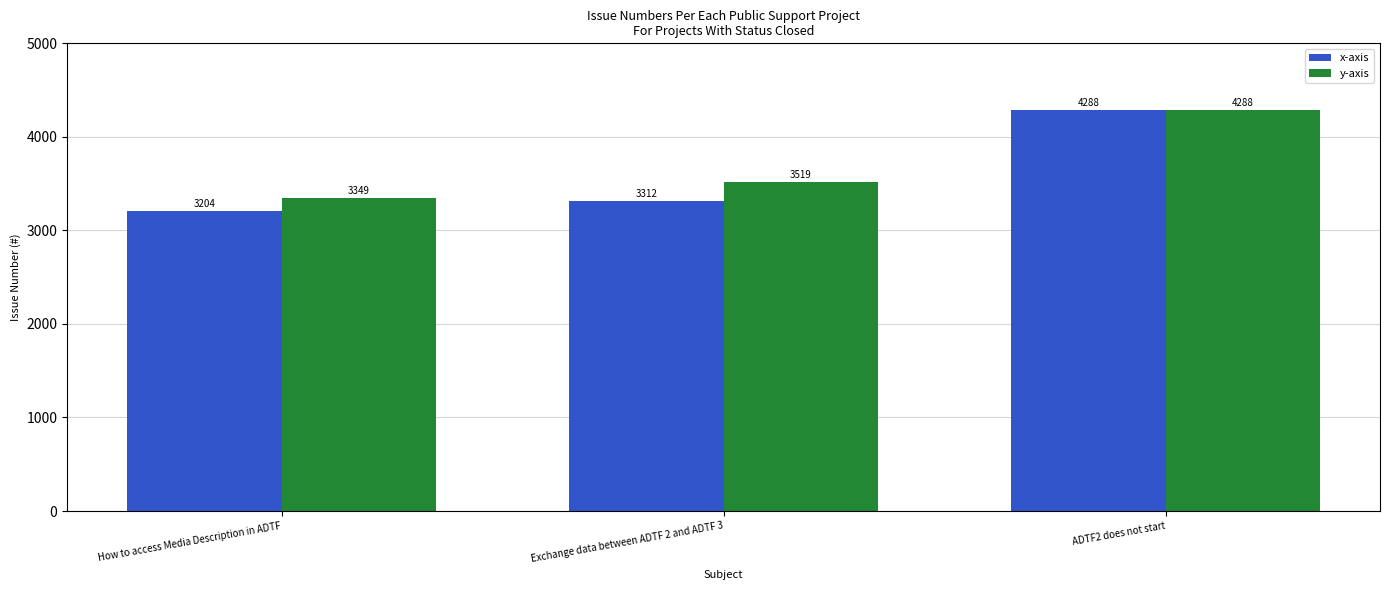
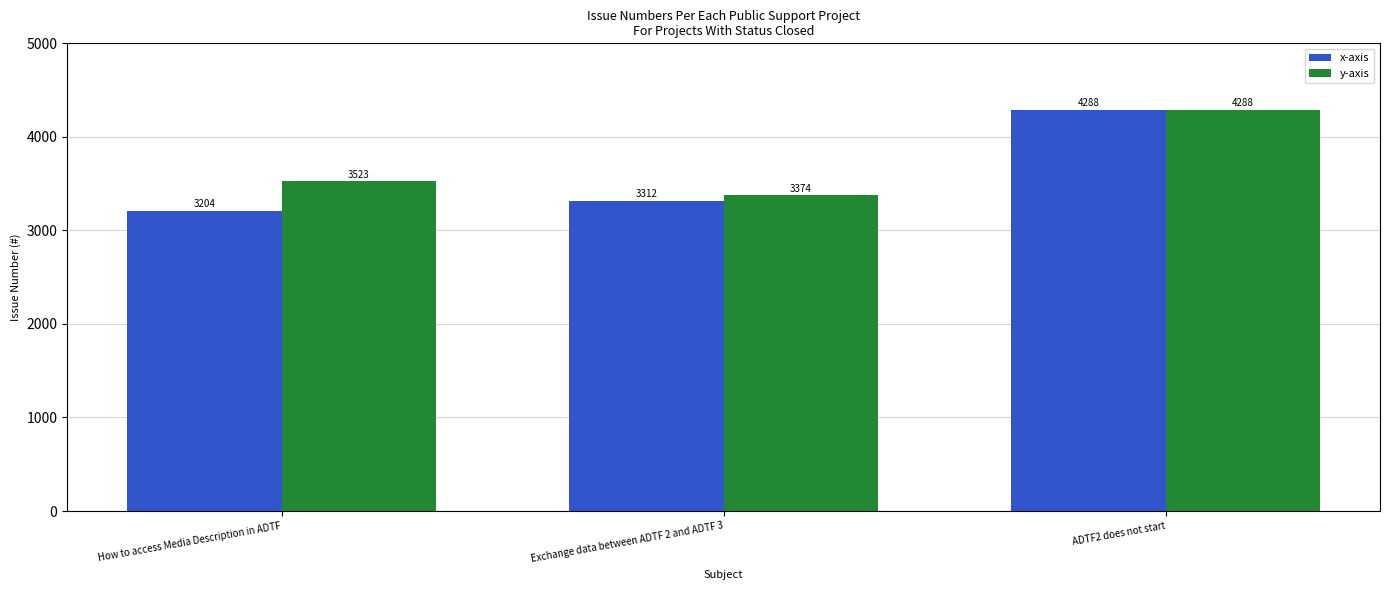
  {
    "x-axis": {
      "How to access Media Description in ADTF": 3204,
      "Exchange data between ADTF 2 and ADTF 3": 3312,
      "ADTF2 does not start": 4288
    },
    "y-axis": {
-     "How to access Media Description in ADTF": 3349,
-     "Exchange data between ADTF 2 and ADTF 3": 3519,
+     "How to access Media Description in ADTF": 3523,
+     "Exchange data between ADTF 2 and ADTF 3": 3374,
      "ADTF2 does not start": 4288
    }
  }
